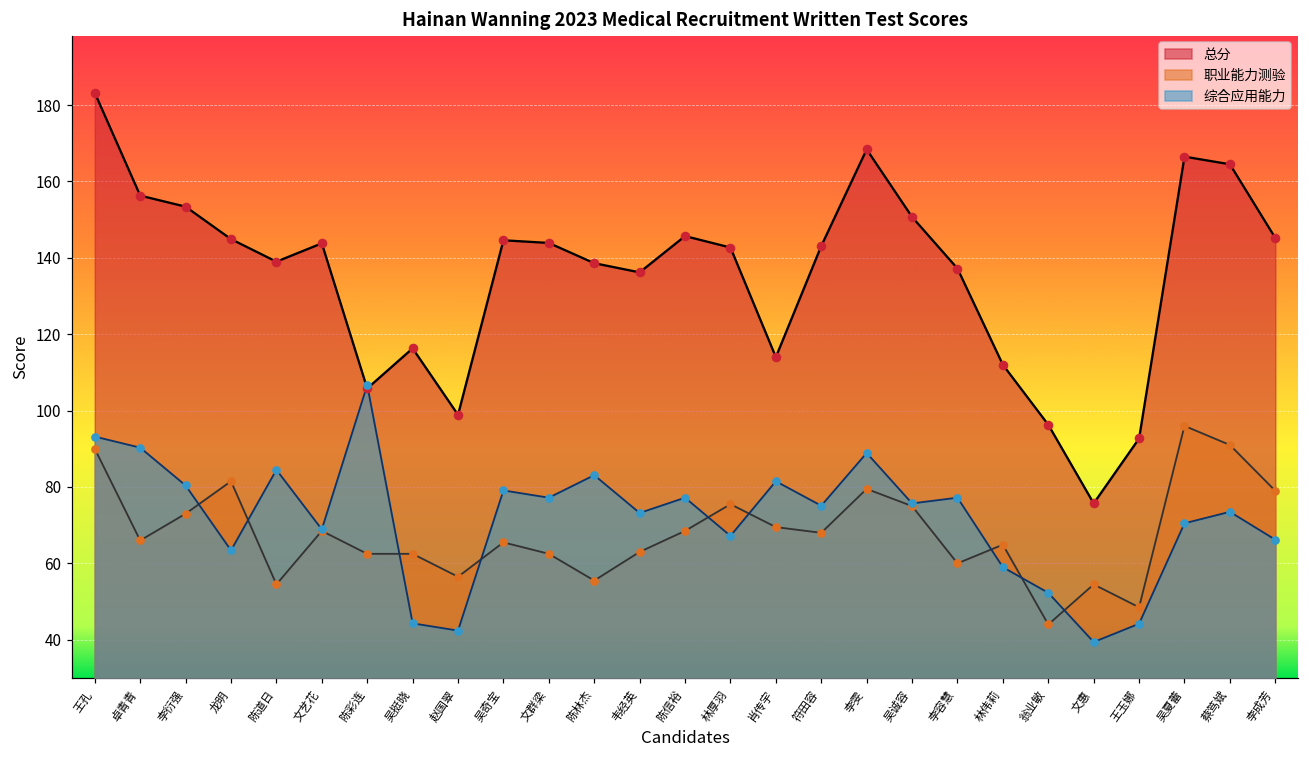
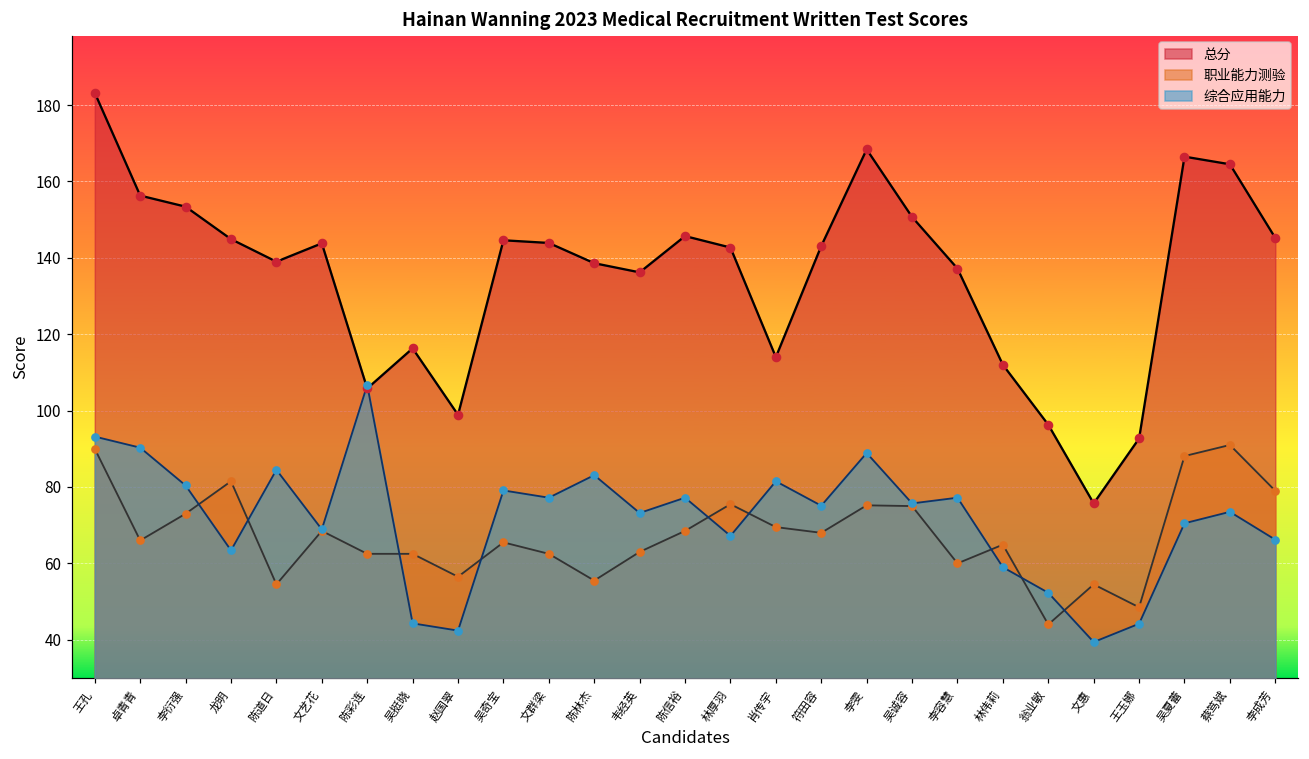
  {
    "总分": {
      "王孔": 183,
      "卓青青": 156,
      "李衍强": 153,
      "龙明": 145,
      "陈道日": 139,
      "文艺花": 144,
      "陈彩连": 106,
      "吴挺晓": 116,
      "赵国翠": 99,
      "吴奇宝": 145,
      "文群梁": 144,
      "陈林杰": 139,
      "韦经英": 136,
      "陈信裕": 146,
      "林厚羽": 143,
      "肖传宇": 114,
      "符田容": 143,
      "李雯": 168,
      "吴诚容": 151,
      "李容慧": 137,
      "林伟莉": 112,
      "翁业敏": 96,
      "文惠": 76,
      "王玉娜": 93,
      "吴夏蕾": 167,
      "蔡笃斌": 165,
      "李成芳": 145
    },
    "职业能力测验": {
      "王孔": 90,
      "卓青青": 66,
      "李衍强": 73,
      "龙明": 82,
      "陈道日": 55,
      "陈彩连": 63,
      "吴挺晓": 63,
      "赵国翠": 57,
      "吴奇宝": 66,
      "文群梁": 63,
      "陈林杰": 56,
      "韦经英": 63,
      "陈信裕": 69,
      "林厚羽": 76,
      "肖传宇": 70,
      "符田容": 68,
-     "李雯": 80,
+     "李雯": 75,
      "李容慧": 60,
      "林伟莉": 65,
      "翁业敏": 44,
      "文惠": 55,
      "王玉娜": 49,
-     "吴夏蕾": 96,
+     "吴夏蕾": 88,
      "蔡笃斌": 91,
      "李成芳": 79
    },
    "综合应用能力": {
      "王孔": 93,
      "卓青青": 90,
      "李衍强": 80,
      "龙明": 63,
      "陈道日": 85,
      "陈彩连": 107,
      "吴挺晓": 44,
      "赵国翠": 42,
      "吴奇宝": 79,
      "文群梁": 77,
      "陈林杰": 83,
      "韦经英": 73,
      "陈信裕": 77,
      "林厚羽": 67,
      "肖传宇": 82,
      "符田容": 75,
      "李雯": 89,
      "李容慧": 77,
      "林伟莉": 59,
      "翁业敏": 52,
      "文惠": 39,
      "王玉娜": 44,
      "吴夏蕾": 71,
      "蔡笃斌": 74,
      "李成芳": 66
    }
  }
